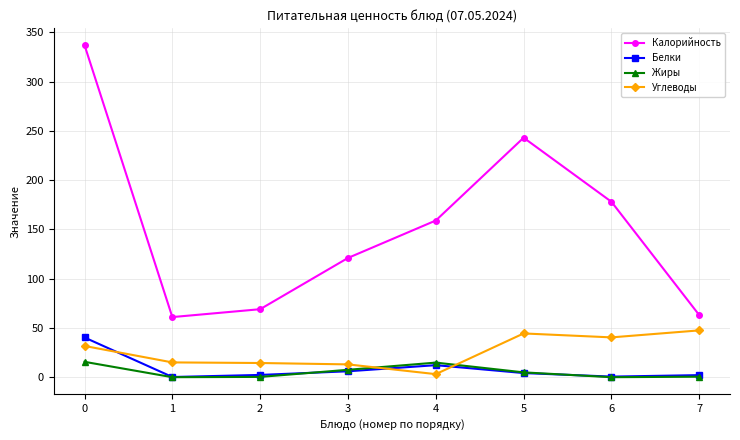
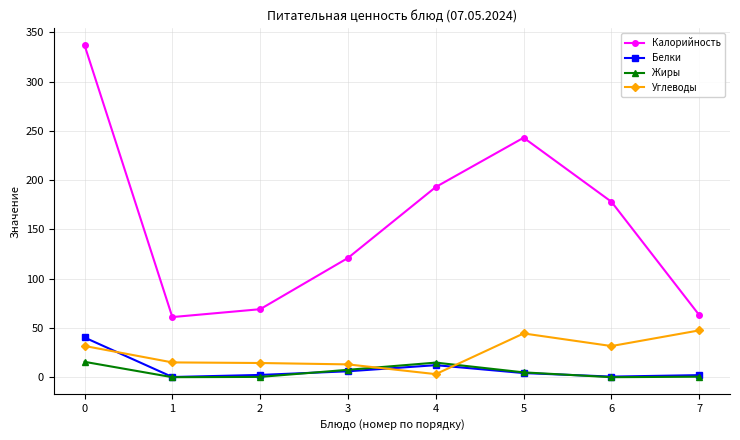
  {
    "Калорийность": {
      "0": 340,
      "1": 60,
      "2": 70,
      "3": 120,
-     "4": 160,
+     "4": 190,
      "5": 240,
      "6": 180,
      "7": 60
    },
    "Белки": {
      "0": 40,
      "4": 10
    },
    "Жиры": {
      "0": 20,
      "4": 10
    },
    "Углеводы": {
      "0": 30,
      "1": 20,
      "2": 10,
      "3": 10,
      "4": 0,
      "5": 40,
-     "6": 40,
+     "6": 30,
      "7": 50
    }
  }
